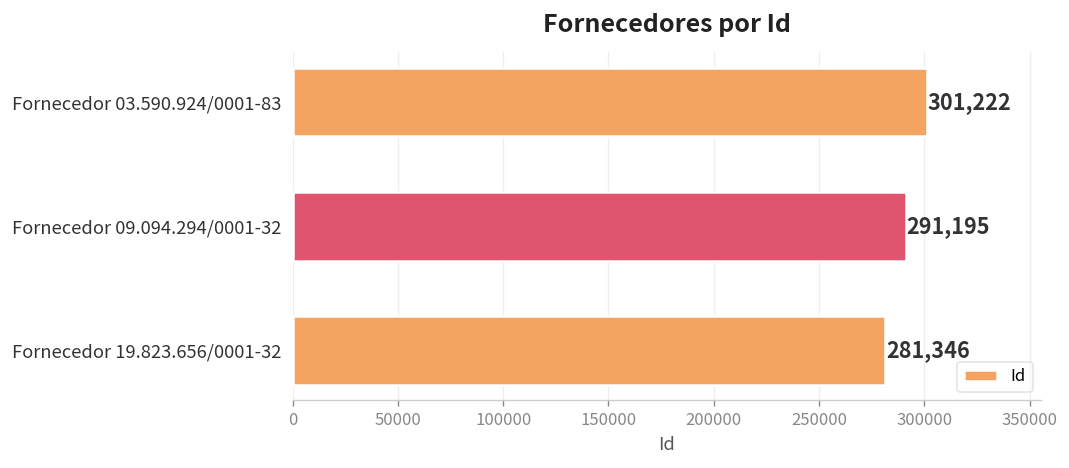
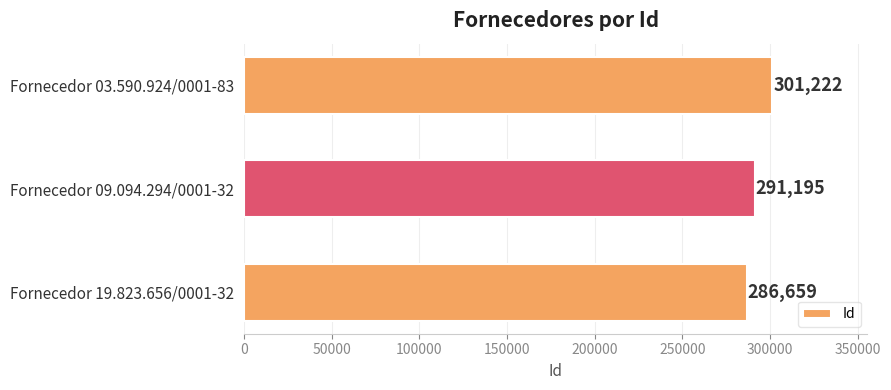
  {
    "Fornecedor 03.590.924/0001-83": "301,222",
    "Fornecedor 09.094.294/0001-32": "291,195",
-   "Fornecedor 19.823.656/0001-32": "281,346"
+   "Fornecedor 19.823.656/0001-32": "286,659"
  }
